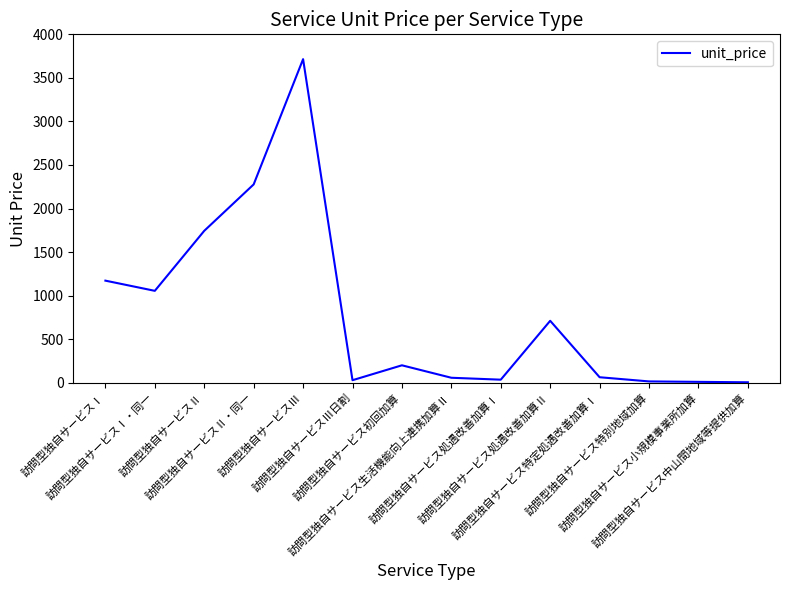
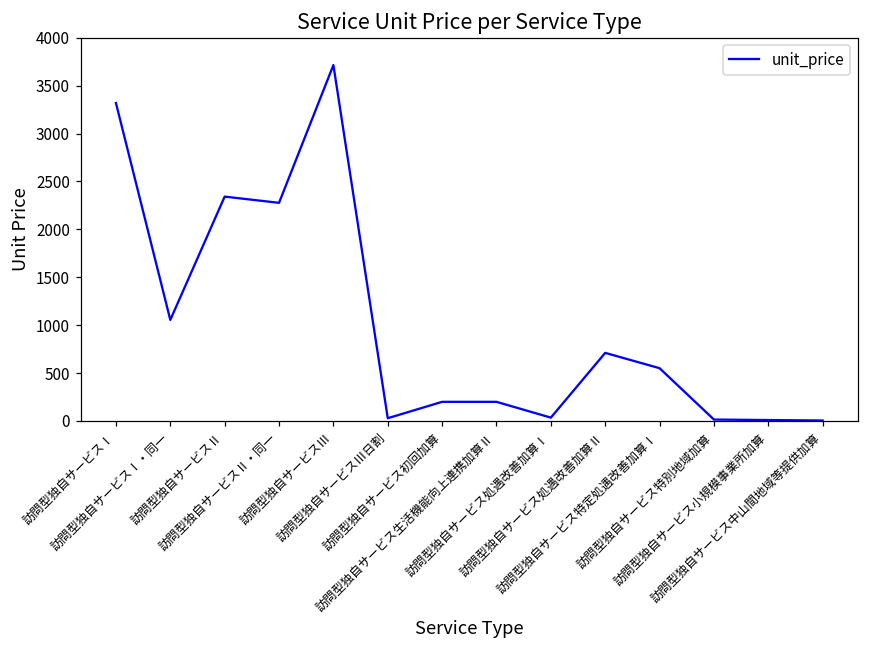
  {
-   "訪問型独自サービスⅠ": 1200,
+   "訪問型独自サービスⅠ": 3300,
    "訪問型独自サービスⅠ・同一": 1100,
-   "訪問型独自サービスⅡ": 1700,
+   "訪問型独自サービスⅡ": 2300,
    "訪問型独自サービスⅡ・同一": 2300,
    "訪問型独自サービスⅢ": 3700,
    "訪問型独自サービスⅢ日割": 0,
    "訪問型独自サービス初回加算": 200,
-   "訪問型独自サービス生活機能向上連携加算Ⅱ": 100,
+   "訪問型独自サービス生活機能向上連携加算Ⅱ": 200,
    "訪問型独自サービス処遇改善加算Ⅰ": 0,
    "訪問型独自サービス処遇改善加算Ⅱ": 700,
-   "訪問型独自サービス特定処遇改善加算Ⅰ": 100,
+   "訪問型独自サービス特定処遇改善加算Ⅰ": 600,
    "訪問型独自サービス特別地域加算": 0,
    "訪問型独自サービス小規模事業所加算": 0,
    "訪問型独自サービス中山間地域等提供加算": 0
  }
